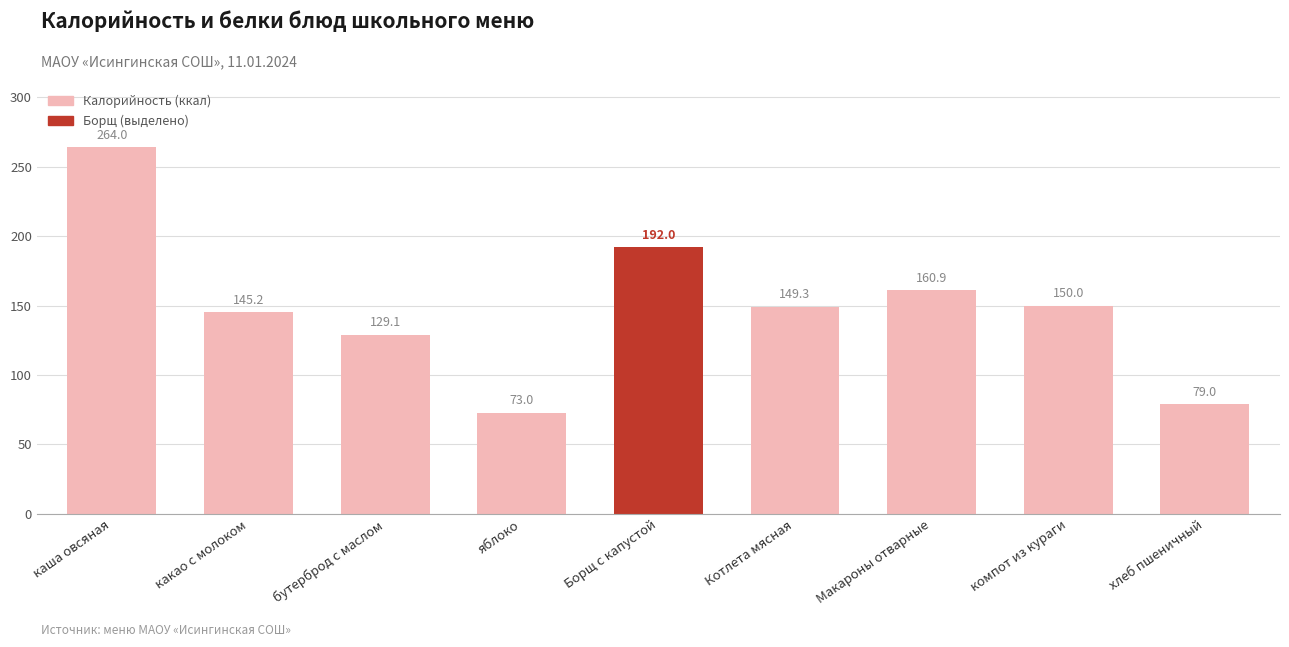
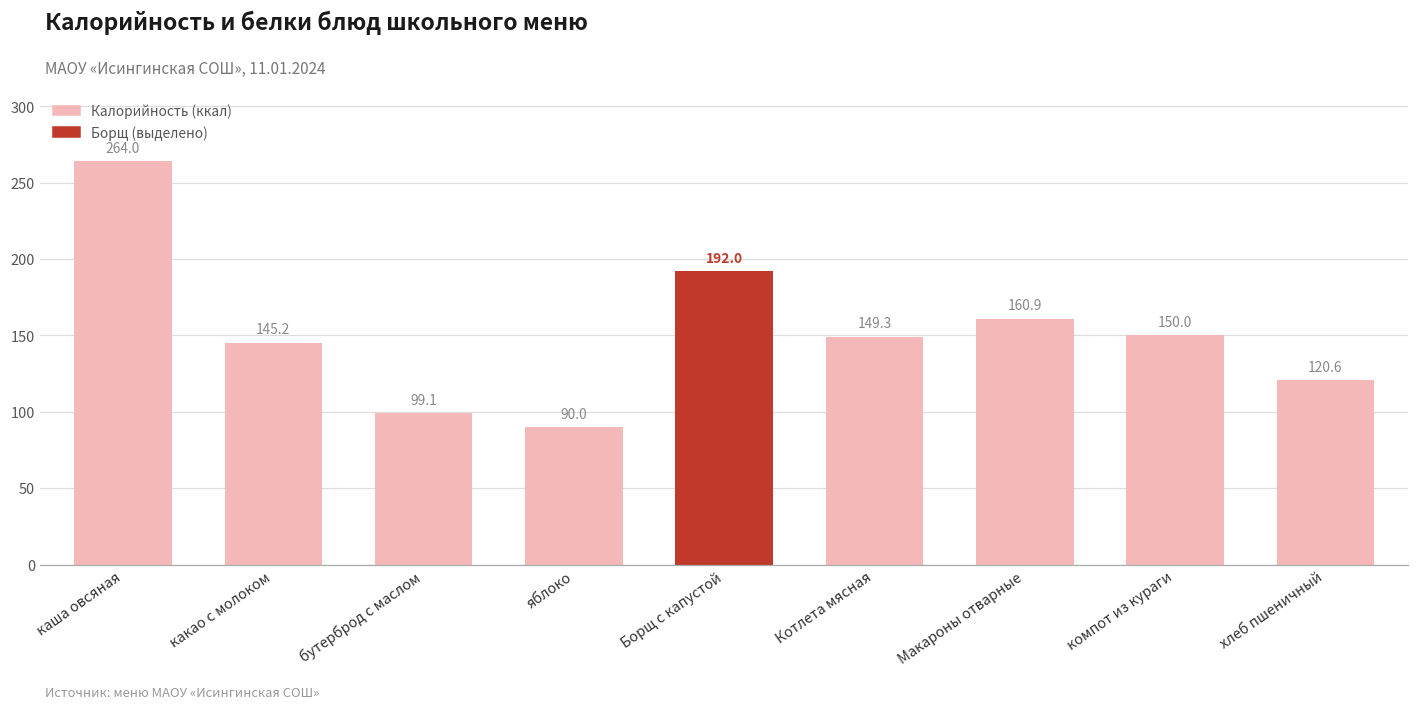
  {
    "каша овсяная": 264.0,
    "какао с молоком": 145.2,
-   "бутерброд с маслом": 129.1,
-   "яблоко": 73.0,
+   "бутерброд с маслом": 99.1,
+   "яблоко": 90.0,
    "Борщ с капустой": 192.0,
    "Котлета мясная": 149.3,
    "Макароны отварные": 160.9,
    "компот из кураги": 150.0,
-   "хлеб пшеничный": 79.0
+   "хлеб пшеничный": 120.6
  }
